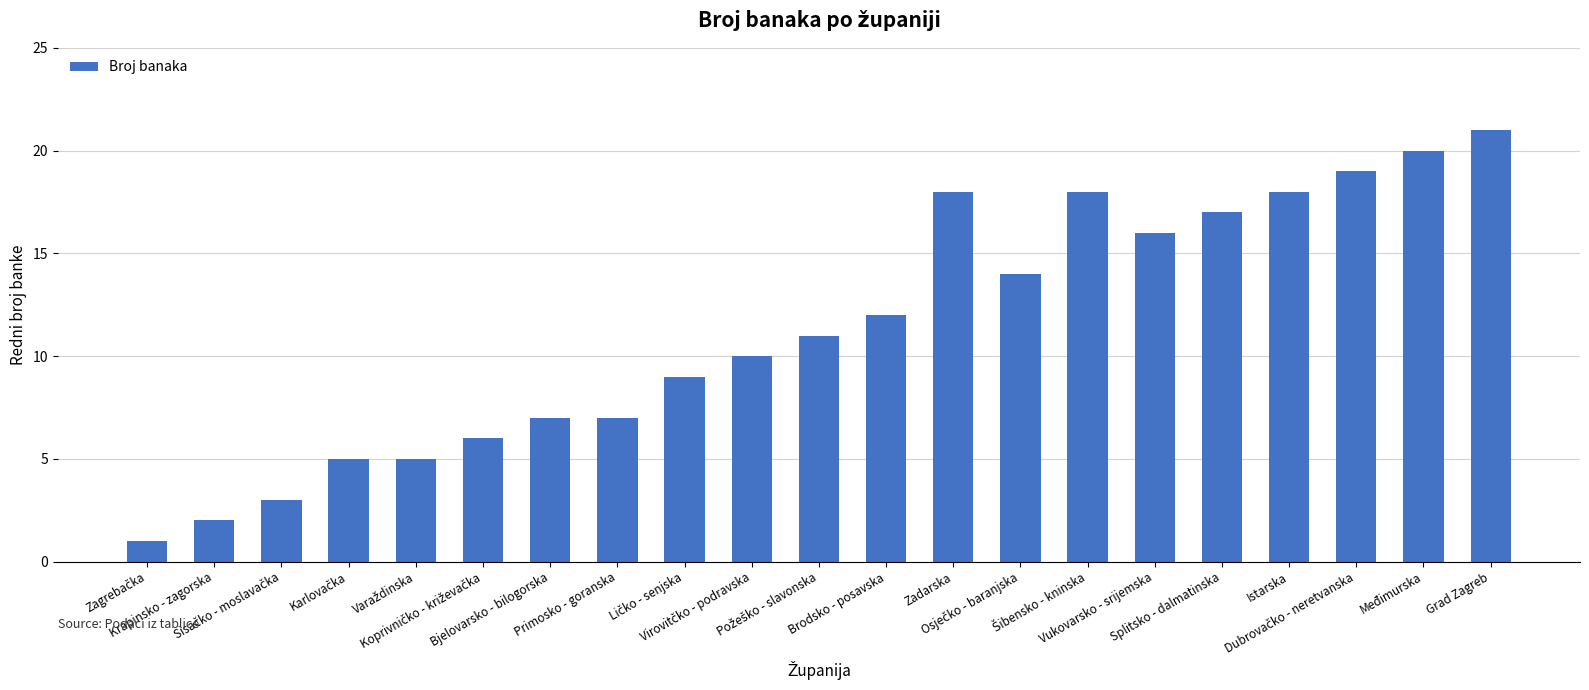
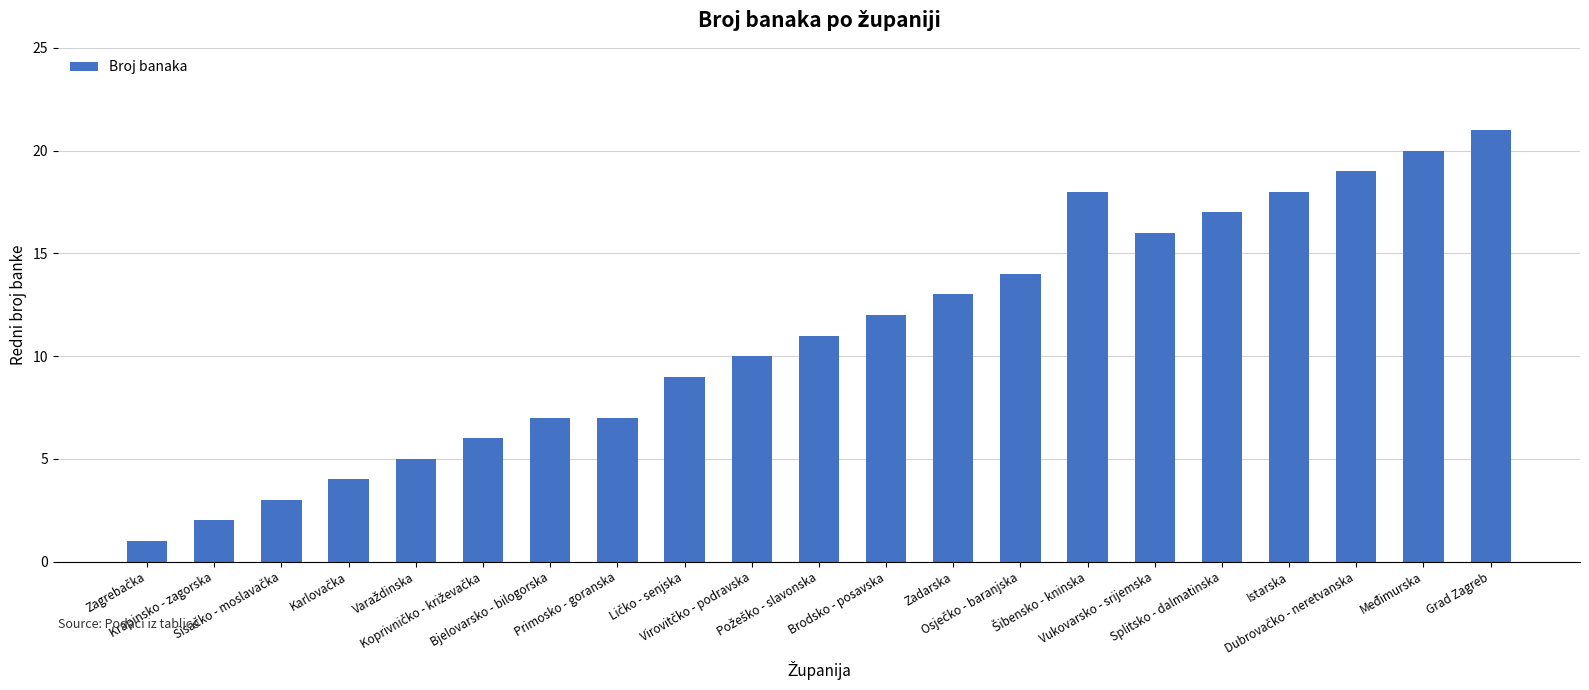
  {
    "Zagrebačka": 1,
    "Krapinsko - zagorska": 2,
    "Sisačko - moslavačka": 3,
-   "Karlovačka": 5,
+   "Karlovačka": 4,
    "Varaždinska": 5,
    "Koprivničko - križevačka": 6,
    "Bjelovarsko - bilogorska": 7,
    "Primosko - goranska": 7,
    "Ličko - senjska": 9,
    "Virovitčko - podravska": 10,
    "Požeško - slavonska": 11,
    "Brodsko - posavska": 12,
-   "Zadarska": 18,
+   "Zadarska": 13,
    "Osječko - baranjska": 14,
    "Šibensko - kninska": 18,
    "Vukovarsko - srijemska": 16,
    "Splitsko - dalmatinska": 17,
    "Istarska": 18,
    "Dubrovačko - neretvanska": 19,
    "Međimurska": 20,
    "Grad Zagreb": 21
  }
